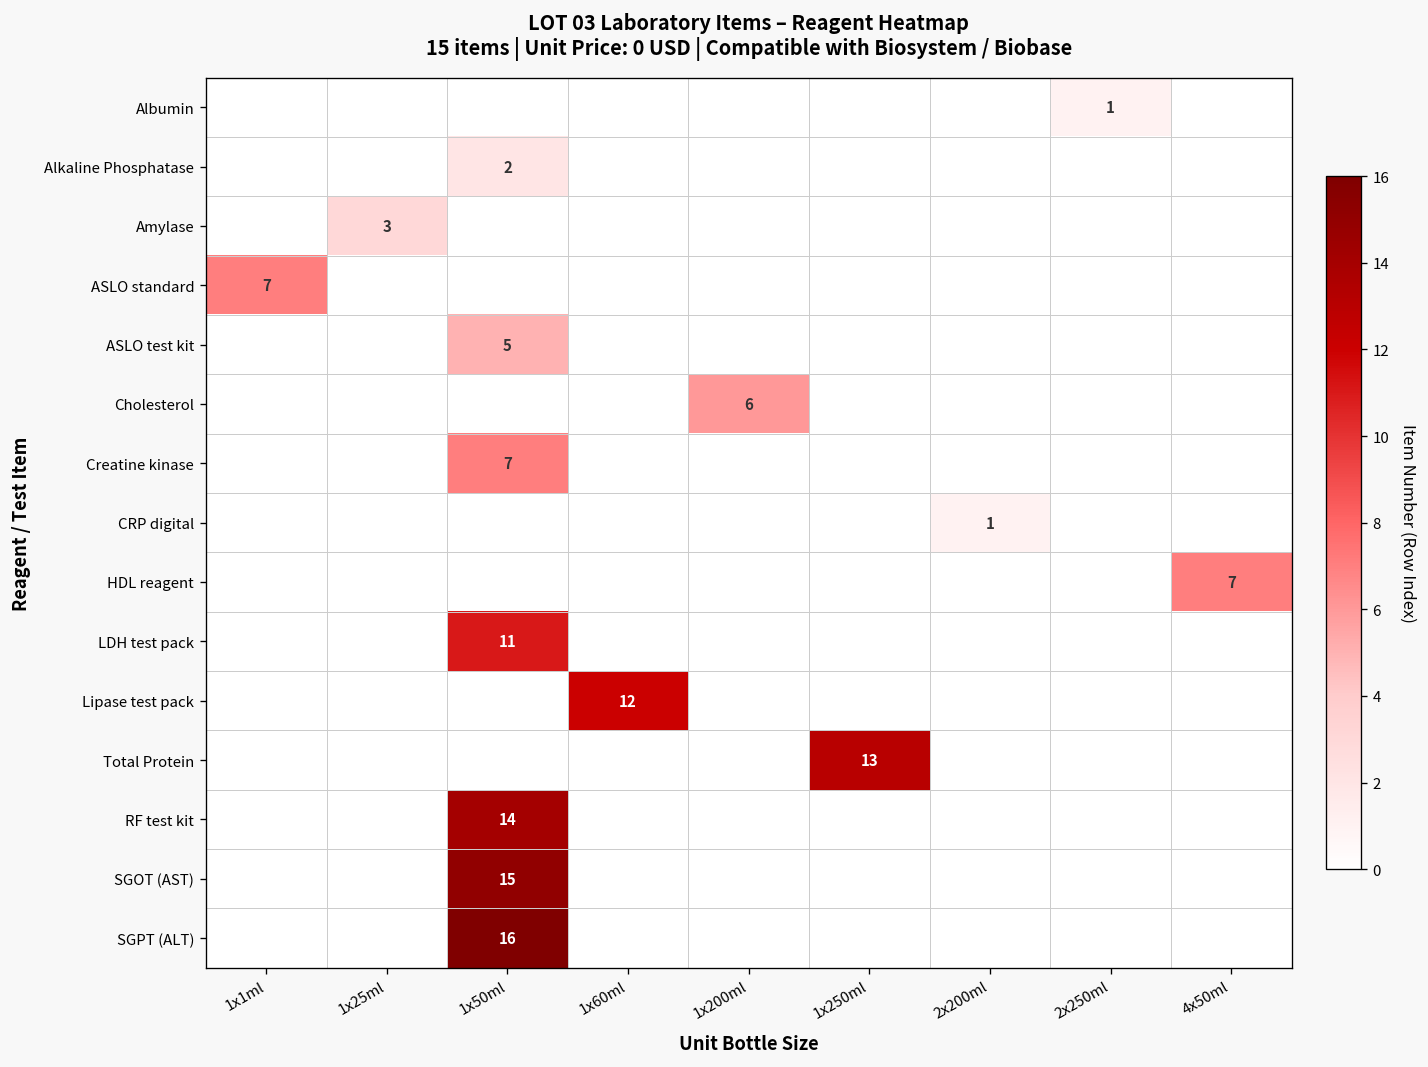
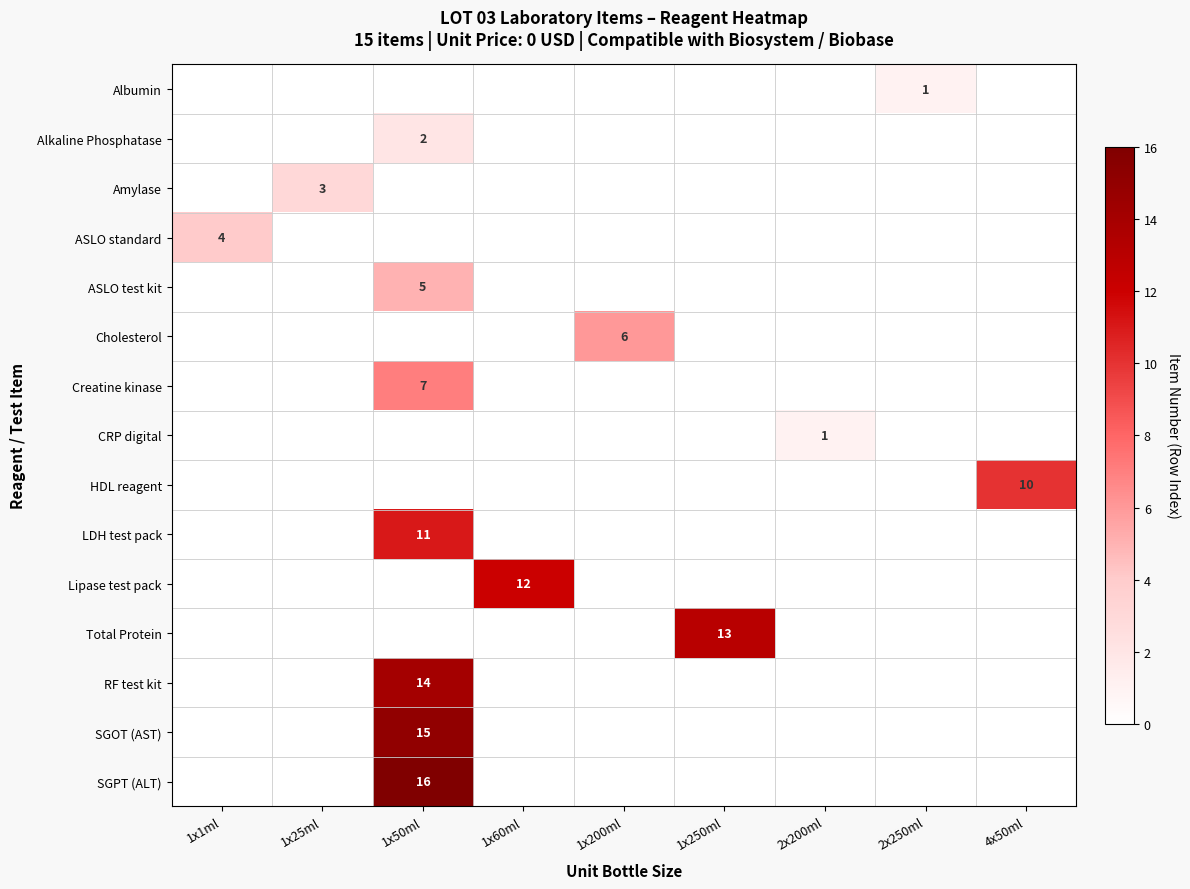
  {
    "Albumin": {
      "2x250ml": 1
    },
    "Alkaline Phosphatase": {
      "1x50ml": 2
    },
    "Amylase": {
      "1x25ml": 3
    },
    "ASLO standard": {
-     "1x1ml": 7
+     "1x1ml": 4
    },
    "ASLO test kit": {
      "1x50ml": 5
    },
    "Cholesterol": {
      "1x200ml": 6
    },
    "Creatine kinase": {
      "1x50ml": 7
    },
    "CRP digital": {
      "2x200ml": 1
    },
    "HDL reagent": {
-     "4x50ml": 7
+     "4x50ml": 10
    },
    "LDH test pack": {
      "1x50ml": 11
    },
    "Lipase test pack": {
      "1x60ml": 12
    },
    "Total Protein": {
      "1x250ml": 13
    },
    "RF test kit": {
      "1x50ml": 14
    },
    "SGOT (AST)": {
      "1x50ml": 15
    },
    "SGPT (ALT)": {
      "1x50ml": 16
    }
  }
